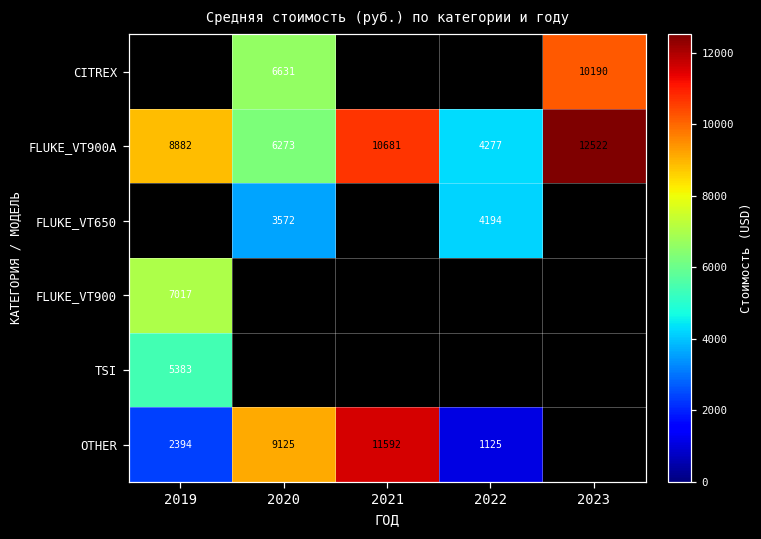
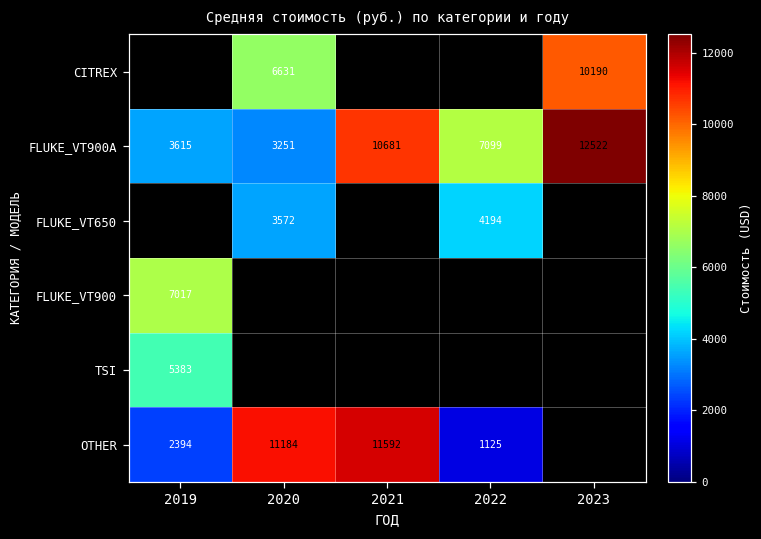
  {
    "CITREX": {
      "2020": 6631,
      "2023": 10190
    },
    "FLUKE_VT900A": {
-     "2019": 8882,
-     "2020": 6273,
+     "2019": 3615,
+     "2020": 3251,
      "2021": 10681,
-     "2022": 4277,
+     "2022": 7099,
      "2023": 12522
    },
    "FLUKE_VT650": {
      "2020": 3572,
      "2022": 4194
    },
    "FLUKE_VT900": {
      "2019": 7017
    },
    "TSI": {
      "2019": 5383
    },
    "OTHER": {
      "2019": 2394,
-     "2020": 9125,
+     "2020": 11184,
      "2021": 11592,
      "2022": 1125
    }
  }
